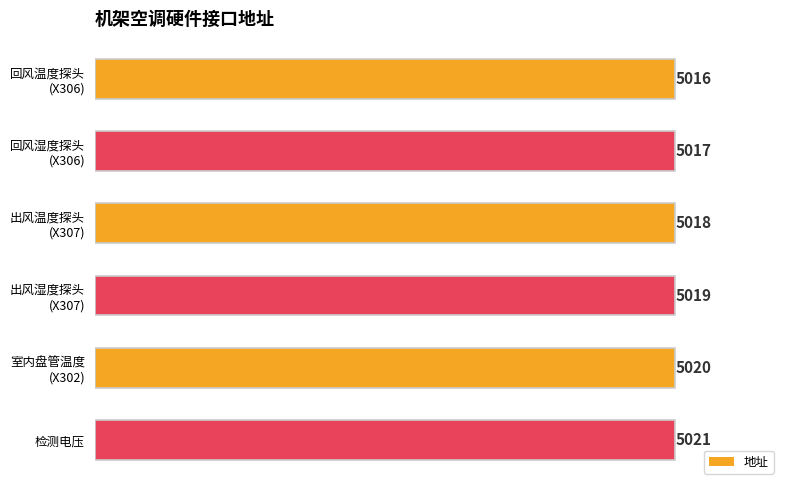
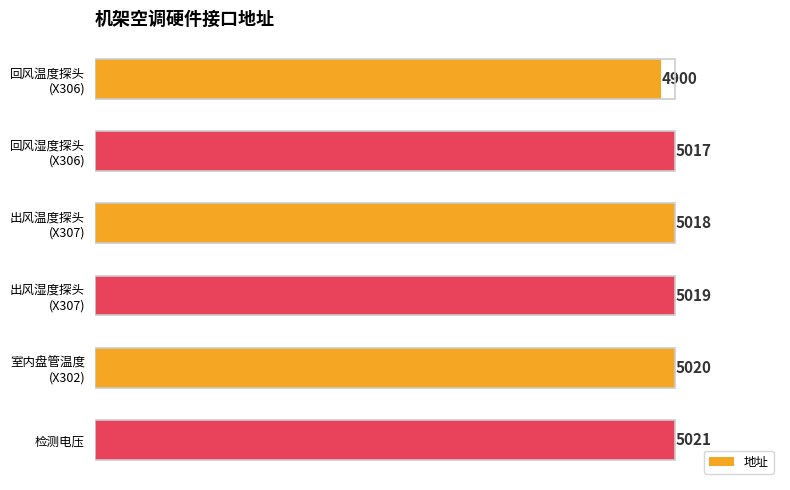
  {
-   "回风温度探头 (X306)": 5016,
+   "回风温度探头 (X306)": 4900,
    "回风湿度探头 (X306)": 5017,
    "出风温度探头 (X307)": 5018,
    "出风湿度探头 (X307)": 5019,
    "室内盘管温度 (X302)": 5020,
    "检测电压": 5021
  }
